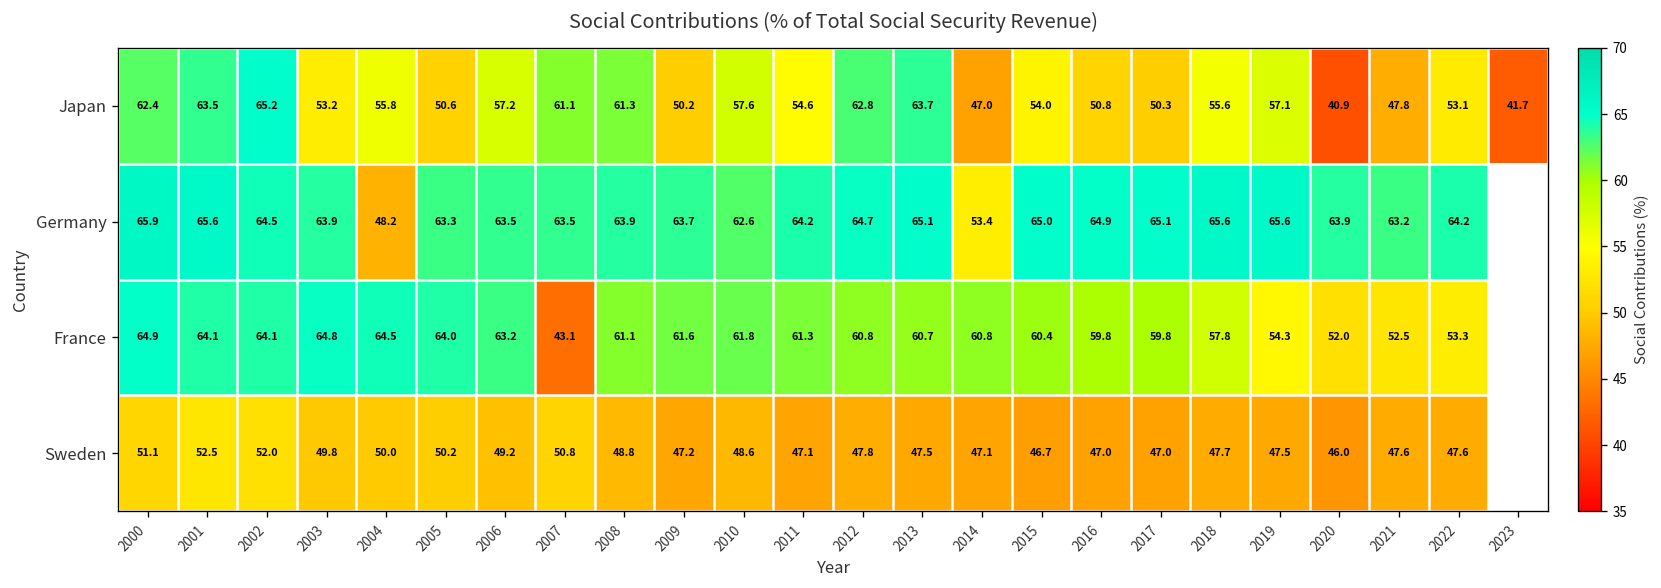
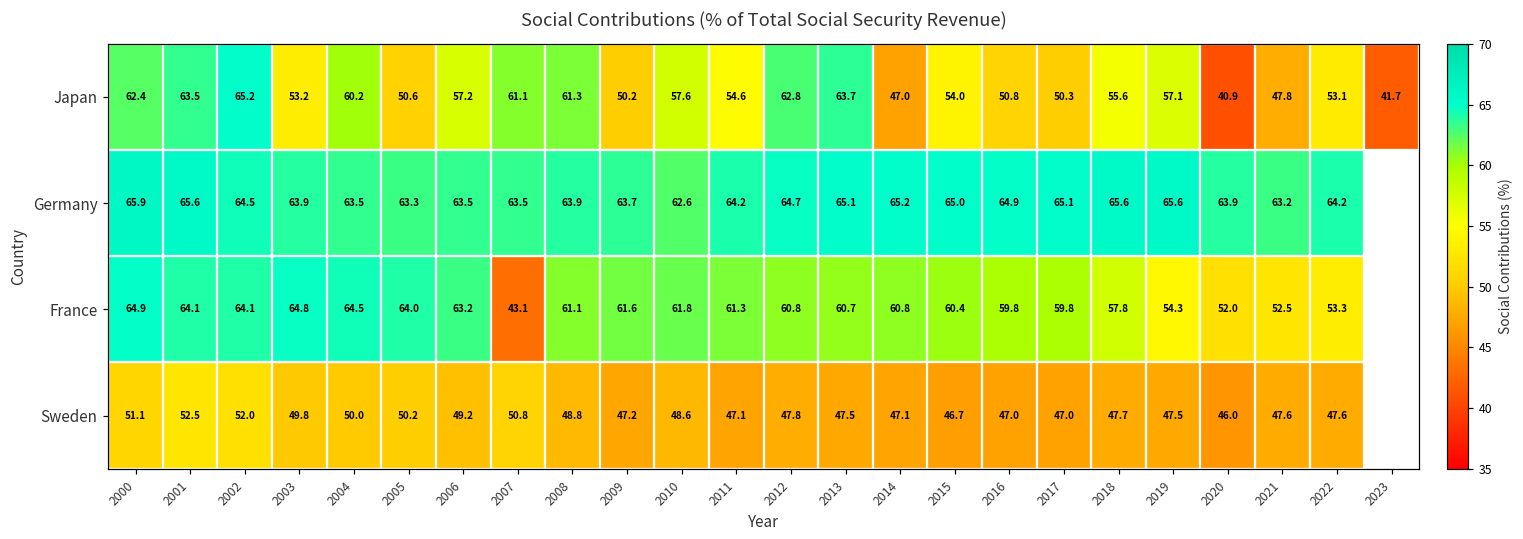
  {
    "Japan": {
      "2000": 62.4,
      "2001": 63.5,
      "2002": 65.2,
      "2003": 53.2,
-     "2004": 55.8,
+     "2004": 60.2,
      "2005": 50.6,
      "2006": 57.2,
      "2007": 61.1,
      "2008": 61.3,
      "2009": 50.2,
      "2010": 57.6,
      "2011": 54.6,
      "2012": 62.8,
      "2013": 63.7,
      "2014": 47.0,
      "2015": 54.0,
      "2016": 50.8,
      "2017": 50.3,
      "2018": 55.6,
      "2019": 57.1,
      "2020": 40.9,
      "2021": 47.8,
      "2022": 53.1,
      "2023": 41.7
    },
    "Germany": {
      "2000": 65.9,
      "2001": 65.6,
      "2002": 64.5,
      "2003": 63.9,
-     "2004": 48.2,
+     "2004": 63.5,
      "2005": 63.3,
      "2006": 63.5,
      "2007": 63.5,
      "2008": 63.9,
      "2009": 63.7,
      "2010": 62.6,
      "2011": 64.2,
      "2012": 64.7,
      "2013": 65.1,
-     "2014": 53.4,
+     "2014": 65.2,
      "2015": 65.0,
      "2016": 64.9,
      "2017": 65.1,
      "2018": 65.6,
      "2019": 65.6,
      "2020": 63.9,
      "2021": 63.2,
      "2022": 64.2
    },
    "France": {
      "2000": 64.9,
      "2001": 64.1,
      "2002": 64.1,
      "2003": 64.8,
      "2004": 64.5,
      "2005": 64.0,
      "2006": 63.2,
      "2007": 43.1,
      "2008": 61.1,
      "2009": 61.6,
      "2010": 61.8,
      "2011": 61.3,
      "2012": 60.8,
      "2013": 60.7,
      "2014": 60.8,
      "2015": 60.4,
      "2016": 59.8,
      "2017": 59.8,
      "2018": 57.8,
      "2019": 54.3,
      "2020": 52.0,
      "2021": 52.5,
      "2022": 53.3
    },
    "Sweden": {
      "2000": 51.1,
      "2001": 52.5,
      "2002": 52.0,
      "2003": 49.8,
      "2004": 50.0,
      "2005": 50.2,
      "2006": 49.2,
      "2007": 50.8,
      "2008": 48.8,
      "2009": 47.2,
      "2010": 48.6,
      "2011": 47.1,
      "2012": 47.8,
      "2013": 47.5,
      "2014": 47.1,
      "2015": 46.7,
      "2016": 47.0,
      "2017": 47.0,
      "2018": 47.7,
      "2019": 47.5,
      "2020": 46.0,
      "2021": 47.6,
      "2022": 47.6
    }
  }
